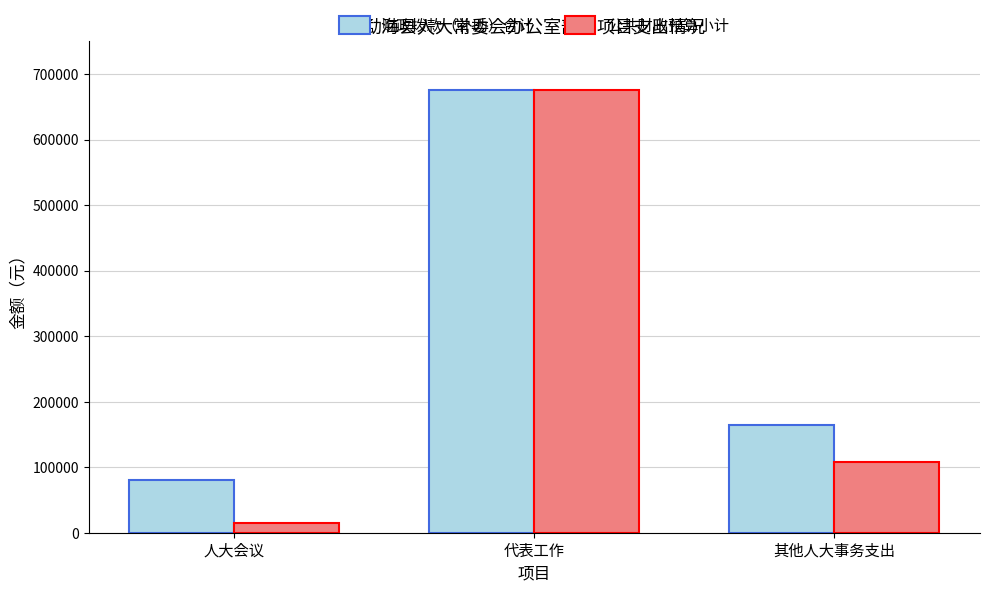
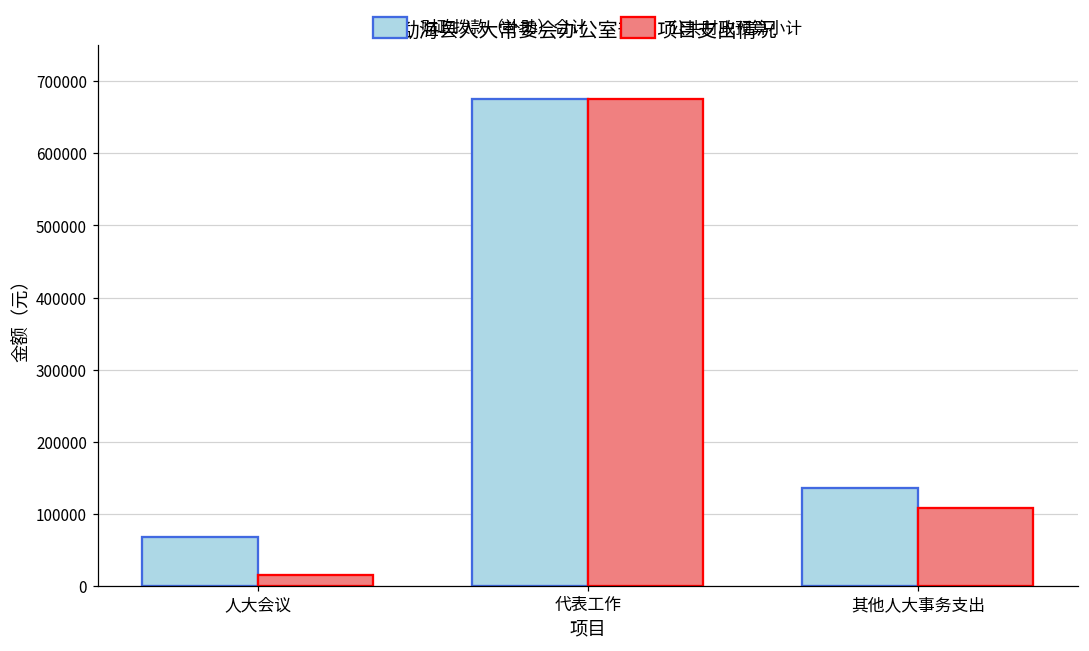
  {
    "财政拨款（补助）合计": {
-     "人大会议": 80000,
+     "人大会议": 70000,
      "代表工作": 680000,
-     "其他人大事务支出": 170000
+     "其他人大事务支出": 140000
    },
    "公共财政预算小计": {
      "人大会议": 10000,
      "代表工作": 680000,
      "其他人大事务支出": 110000
    }
  }
